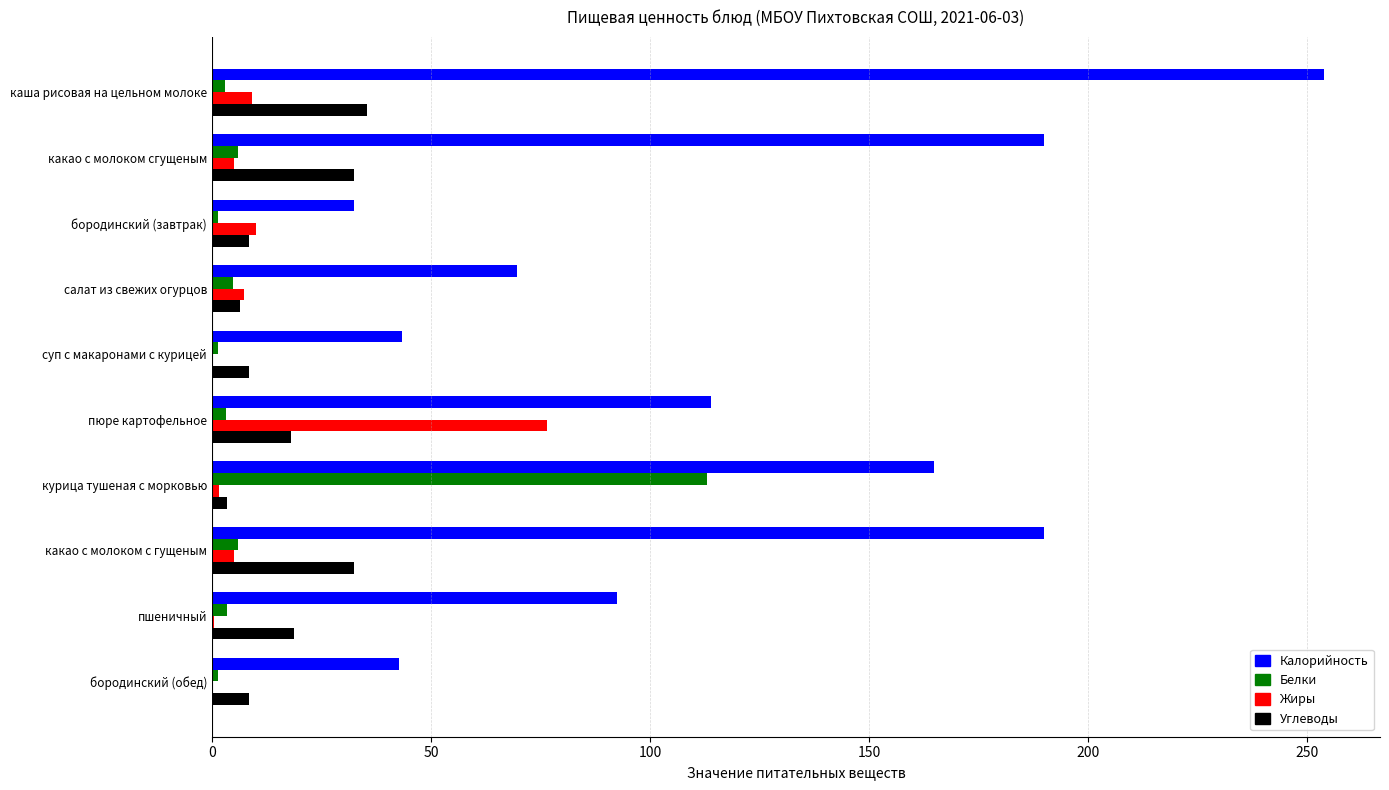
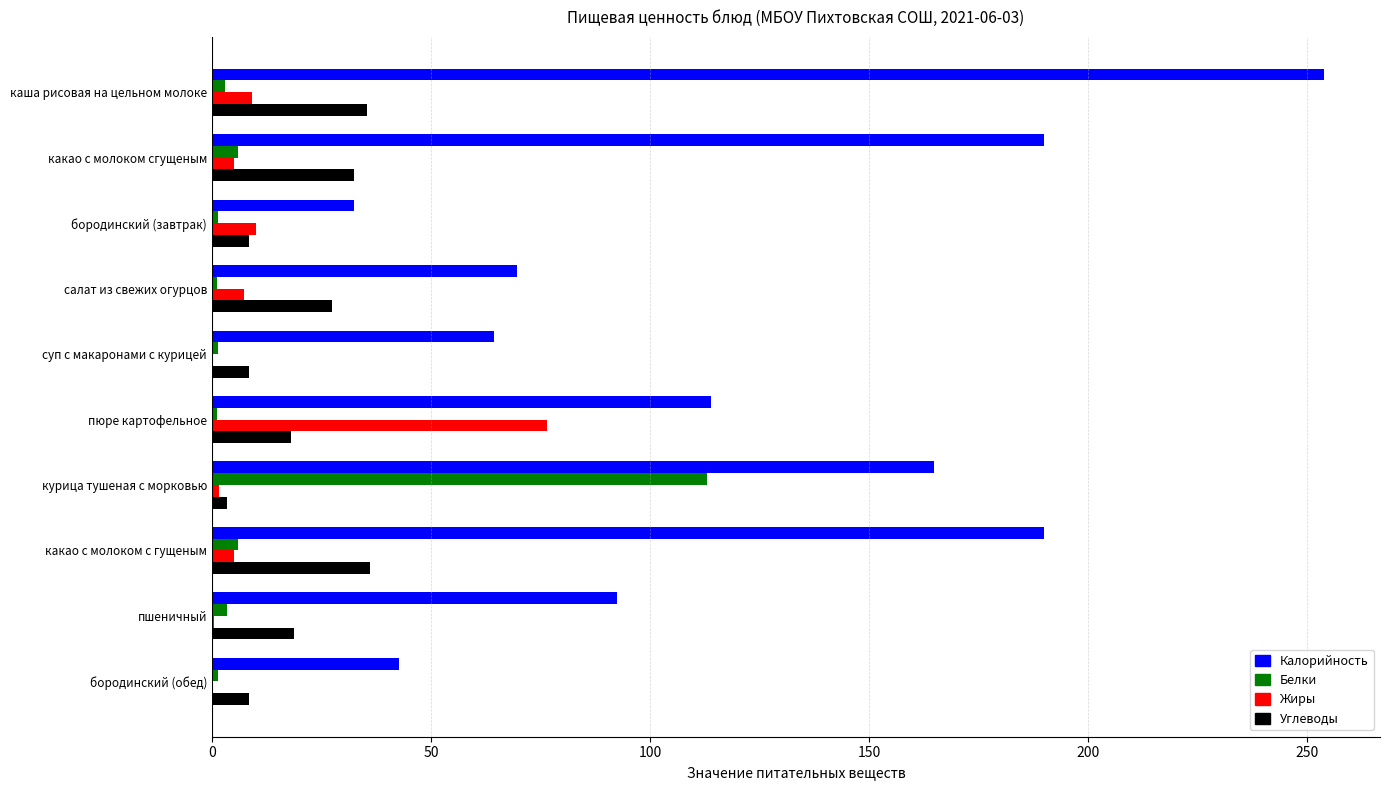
  {
    "Калорийность": {
      "каша рисовая на цельном молоке": 254,
      "какао с молоком сгущеным": 190,
      "бородинский (завтрак)": 32,
      "салат из свежих огурцов": 70,
-     "суп с макаронами с курицей": 43,
+     "суп с макаронами с курицей": 64,
      "пюре картофельное": 114,
      "курица тушеная с морковью": 165,
      "какао с молоком с гущеным": 190,
      "пшеничный": 92,
      "бородинский (обед)": 43
    },
    "Белки": {
      "каша рисовая на цельном молоке": 3,
      "какао с молоком сгущеным": 6,
      "бородинский (завтрак)": 1,
-     "салат из свежих огурцов": 5,
+     "салат из свежих огурцов": 1,
      "суп с макаронами с курицей": 1,
-     "пюре картофельное": 3,
+     "пюре картофельное": 1,
      "курица тушеная с морковью": 113,
      "какао с молоком с гущеным": 6,
      "пшеничный": 3,
      "бородинский (обед)": 1
    },
    "Жиры": {
      "каша рисовая на цельном молоке": 9,
      "какао с молоком сгущеным": 5,
      "бородинский (завтрак)": 10,
      "салат из свежих огурцов": 7,
      "пюре картофельное": 77,
      "курица тушеная с морковью": 2,
      "какао с молоком с гущеным": 5
    },
    "Углеводы": {
      "каша рисовая на цельном молоке": 35,
      "какао с молоком сгущеным": 33,
      "бородинский (завтрак)": 9,
-     "салат из свежих огурцов": 6,
+     "салат из свежих огурцов": 27,
      "суп с макаронами с курицей": 9,
      "пюре картофельное": 18,
      "курица тушеная с морковью": 4,
-     "какао с молоком с гущеным": 33,
+     "какао с молоком с гущеным": 36,
      "пшеничный": 19,
      "бородинский (обед)": 9
    }
  }
